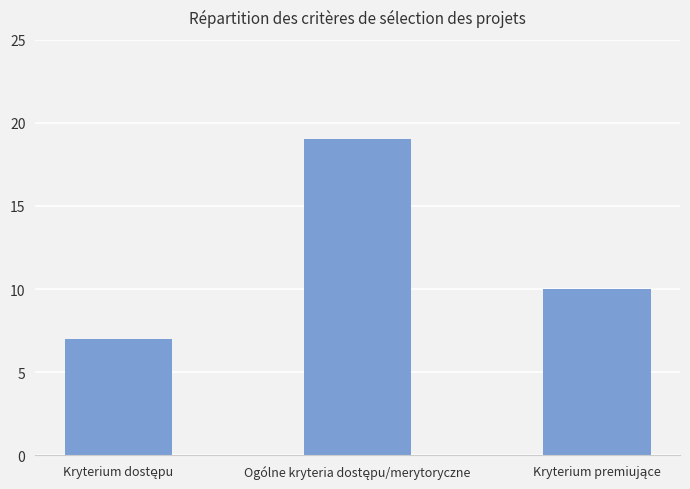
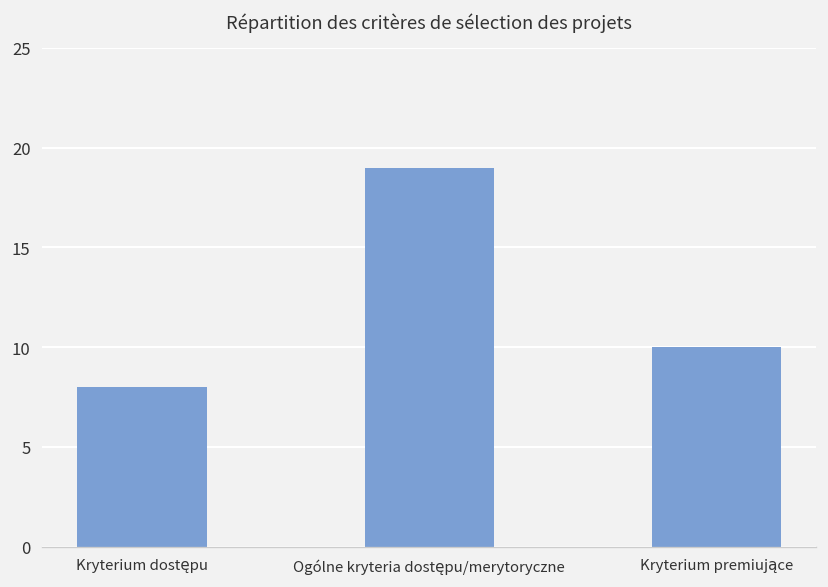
  {
-   "Kryterium dostępu": 7,
+   "Kryterium dostępu": 8,
    "Ogólne kryteria dostępu/merytoryczne": 19,
    "Kryterium premiujące": 10
  }
